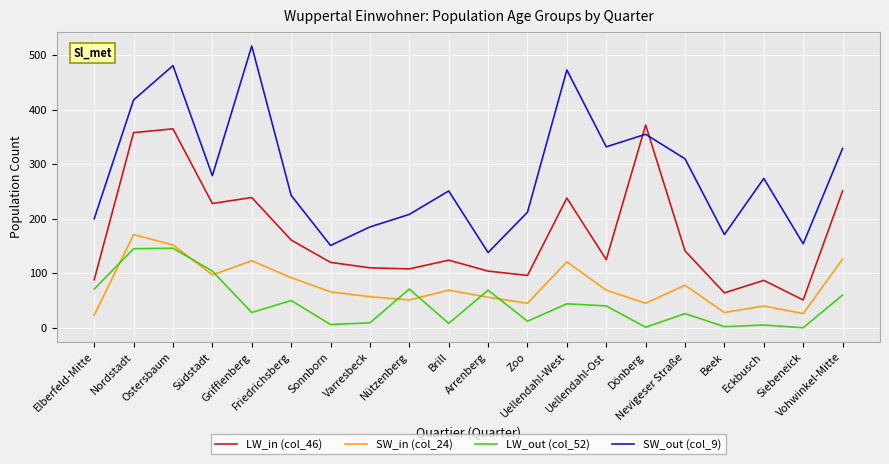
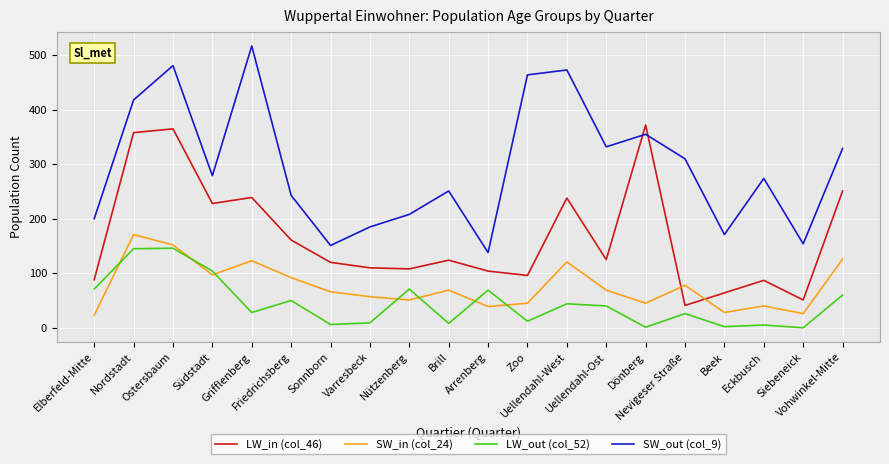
  {
    "LW_in (col_46)": {
      "Elberfeld-Mitte": 90,
      "Nordstadt": 360,
      "Ostersbaum": 370,
      "Südstadt": 230,
      "Grifflenberg": 240,
      "Friedrichsberg": 160,
      "Sonnborn": 120,
      "Varresbeck": 110,
      "Nützenberg": 110,
      "Brill": 120,
      "Arrenberg": 100,
      "Zoo": 100,
      "Uellendahl-West": 240,
      "Uellendahl-Ost": 130,
      "Dönberg": 370,
-     "Nevigeser Straße": 140,
+     "Nevigeser Straße": 40,
      "Beek": 60,
      "Eckbusch": 90,
      "Siebeneick": 50,
      "Vohwinkel-Mitte": 250
    },
    "SW_in (col_24)": {
      "Elberfeld-Mitte": 20,
      "Nordstadt": 170,
      "Ostersbaum": 150,
      "Südstadt": 100,
      "Grifflenberg": 120,
      "Friedrichsberg": 90,
      "Sonnborn": 70,
      "Varresbeck": 60,
      "Nützenberg": 50,
      "Brill": 70,
-     "Arrenberg": 60,
+     "Arrenberg": 40,
      "Zoo": 50,
      "Uellendahl-West": 120,
      "Uellendahl-Ost": 70,
      "Dönberg": 50,
      "Nevigeser Straße": 80,
      "Beek": 30,
      "Eckbusch": 40,
      "Siebeneick": 30,
      "Vohwinkel-Mitte": 130
    },
    "LW_out (col_52)": {
      "Elberfeld-Mitte": 70,
      "Nordstadt": 150,
      "Ostersbaum": 150,
      "Südstadt": 100,
      "Grifflenberg": 30,
      "Friedrichsberg": 50,
      "Sonnborn": 10,
      "Varresbeck": 10,
      "Nützenberg": 70,
      "Brill": 10,
      "Arrenberg": 70,
      "Zoo": 10,
      "Uellendahl-West": 40,
      "Uellendahl-Ost": 40,
      "Dönberg": 0,
      "Nevigeser Straße": 30,
      "Beek": 0,
      "Eckbusch": 10,
      "Siebeneick": 0,
      "Vohwinkel-Mitte": 60
    },
    "SW_out (col_9)": {
      "Elberfeld-Mitte": 200,
      "Nordstadt": 420,
      "Ostersbaum": 480,
      "Südstadt": 280,
      "Grifflenberg": 520,
      "Friedrichsberg": 240,
      "Sonnborn": 150,
      "Varresbeck": 190,
      "Nützenberg": 210,
      "Brill": 250,
      "Arrenberg": 140,
-     "Zoo": 210,
+     "Zoo": 460,
      "Uellendahl-West": 470,
      "Uellendahl-Ost": 330,
      "Dönberg": 360,
      "Nevigeser Straße": 310,
      "Beek": 170,
      "Eckbusch": 270,
      "Siebeneick": 150,
      "Vohwinkel-Mitte": 330
    }
  }
